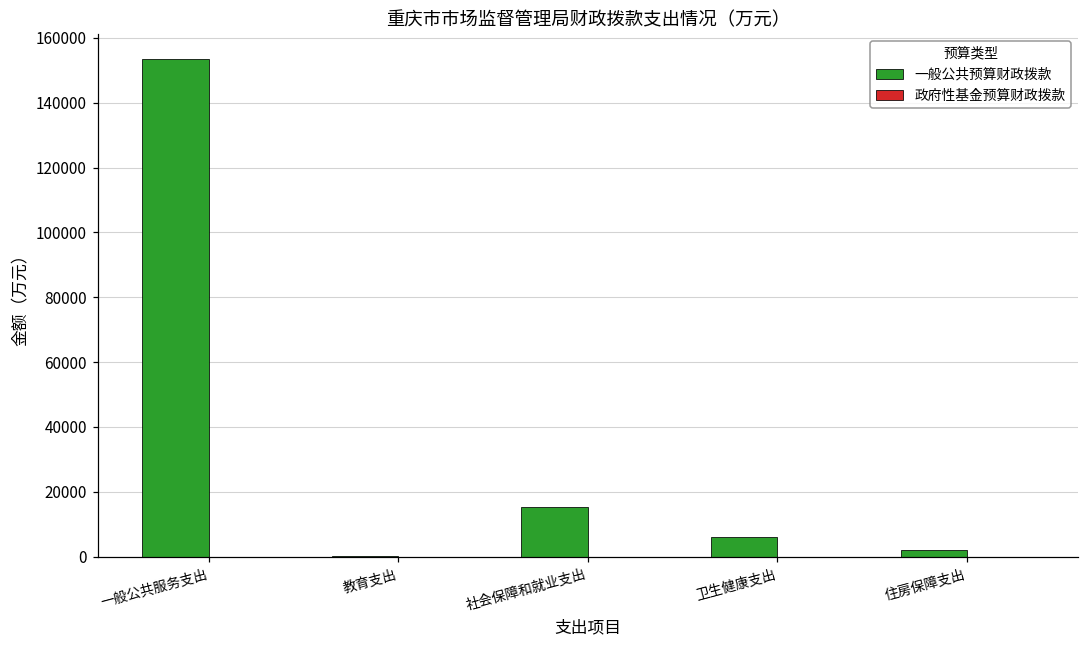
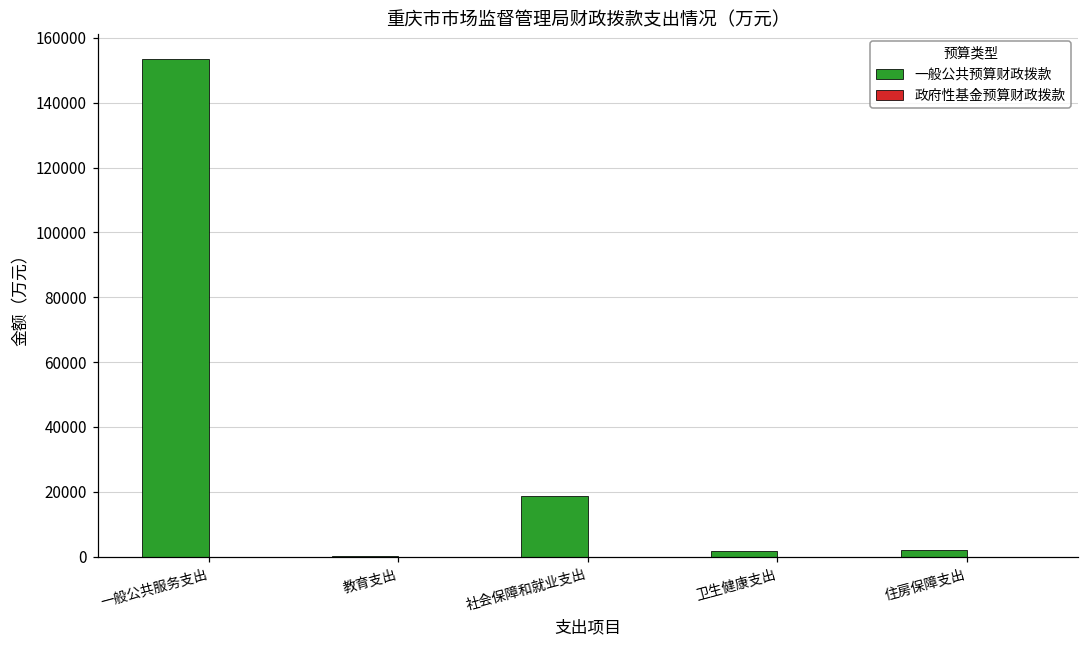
  {
    "一般公共预算财政拨款": {
      "一般公共服务支出": 153000,
-     "社会保障和就业支出": 15000,
-     "卫生健康支出": 6000,
+     "社会保障和就业支出": 19000,
+     "卫生健康支出": 2000,
      "住房保障支出": 2000
    },
    "政府性基金预算财政拨款": {
      "一般公共服务支出": 0,
      "教育支出": 0,
      "社会保障和就业支出": 0,
      "卫生健康支出": 0,
      "住房保障支出": 0
    }
  }
